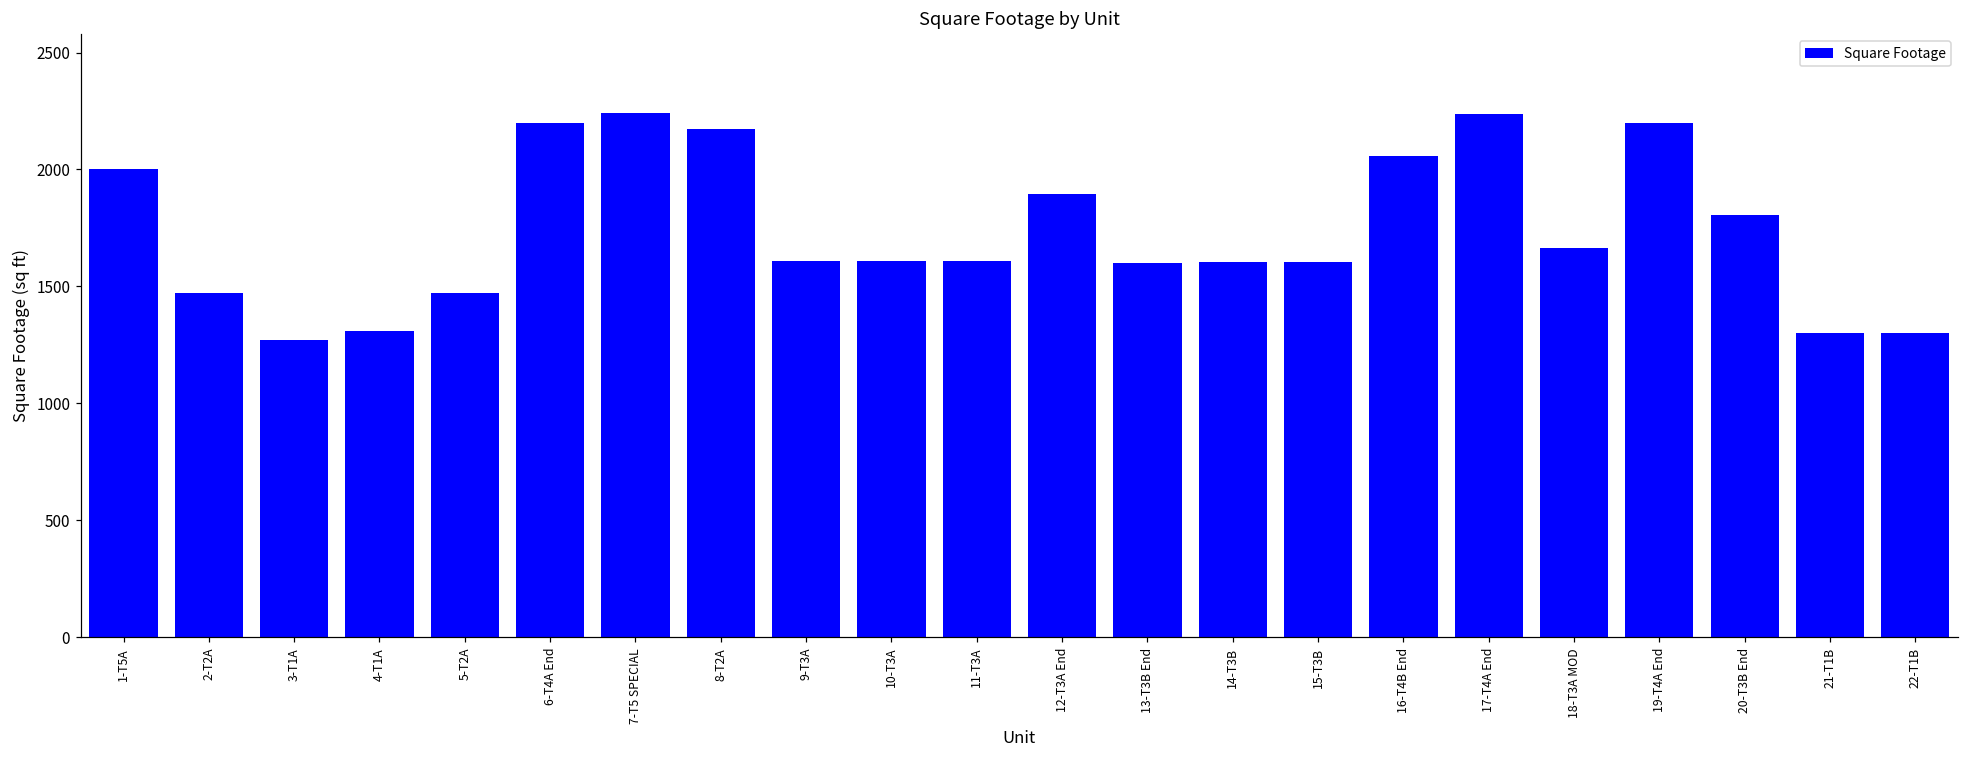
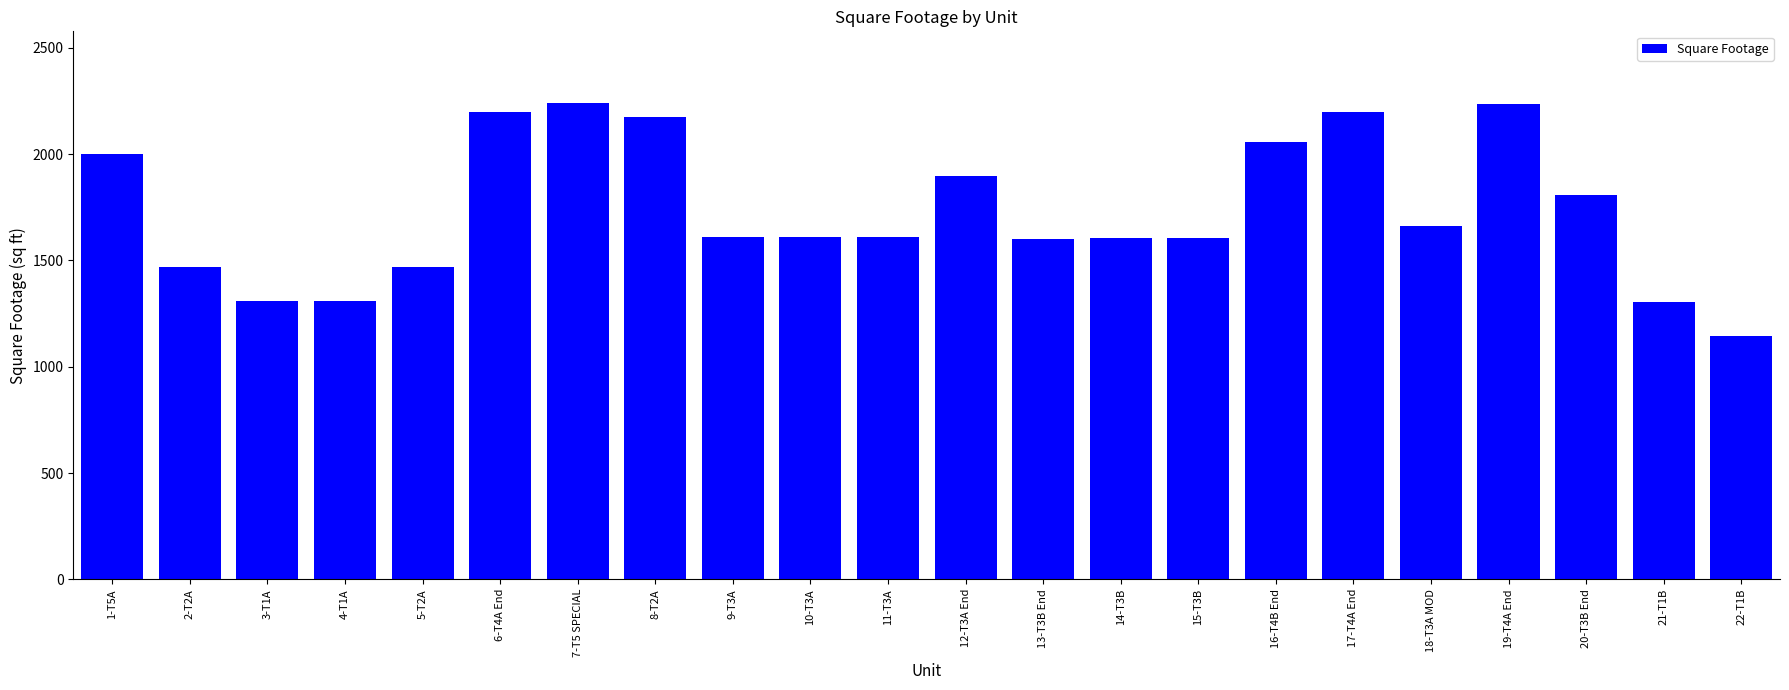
  {
    "1-T5A": 2000,
    "2-T2A": 1470,
-   "3-T1A": 1270,
+   "3-T1A": 1310,
    "4-T1A": 1310,
    "5-T2A": 1470,
    "6-T4A End": 2200,
    "7-T5 SPECIAL": 2240,
    "8-T2A": 2170,
    "9-T3A": 1610,
    "10-T3A": 1610,
    "11-T3A": 1610,
    "12-T3A End": 1900,
    "13-T3B End": 1600,
    "14-T3B": 1600,
    "15-T3B": 1600,
    "16-T4B End": 2060,
-   "17-T4A End": 2240,
+   "17-T4A End": 2200,
    "18-T3A MOD": 1660,
-   "19-T4A End": 2200,
+   "19-T4A End": 2240,
    "20-T3B End": 1810,
    "21-T1B": 1300,
-   "22-T1B": 1300
+   "22-T1B": 1150
  }
